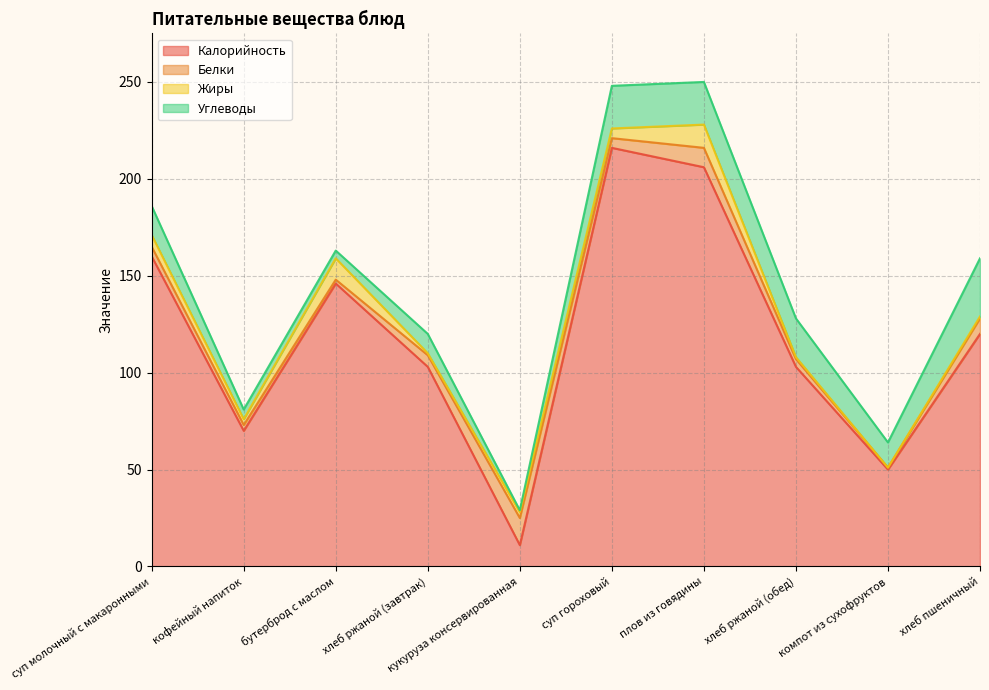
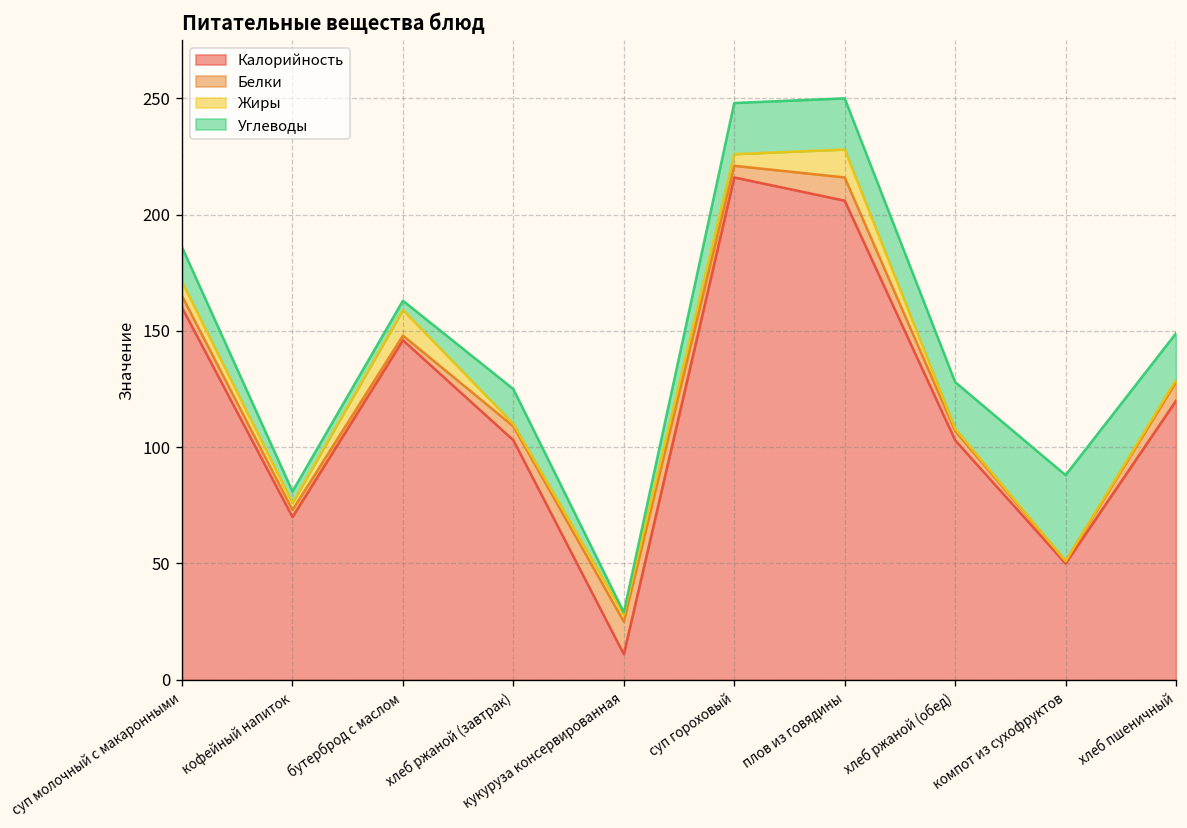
  {
    "Углеводы": {
      "суп молочный с макаронными": 15,
      "кофейный напиток": 5,
      "бутерброд с маслом": 4,
-     "хлеб ржаной (завтрак)": 10,
+     "хлеб ржаной (завтрак)": 15,
      "суп гороховый": 22,
      "плов из говядины": 22,
      "хлеб ржаной (обед)": 20,
-     "компот из сухофруктов": 13,
-     "хлеб пшеничный": 30
+     "компот из сухофруктов": 37,
+     "хлеб пшеничный": 20
    }
  }
